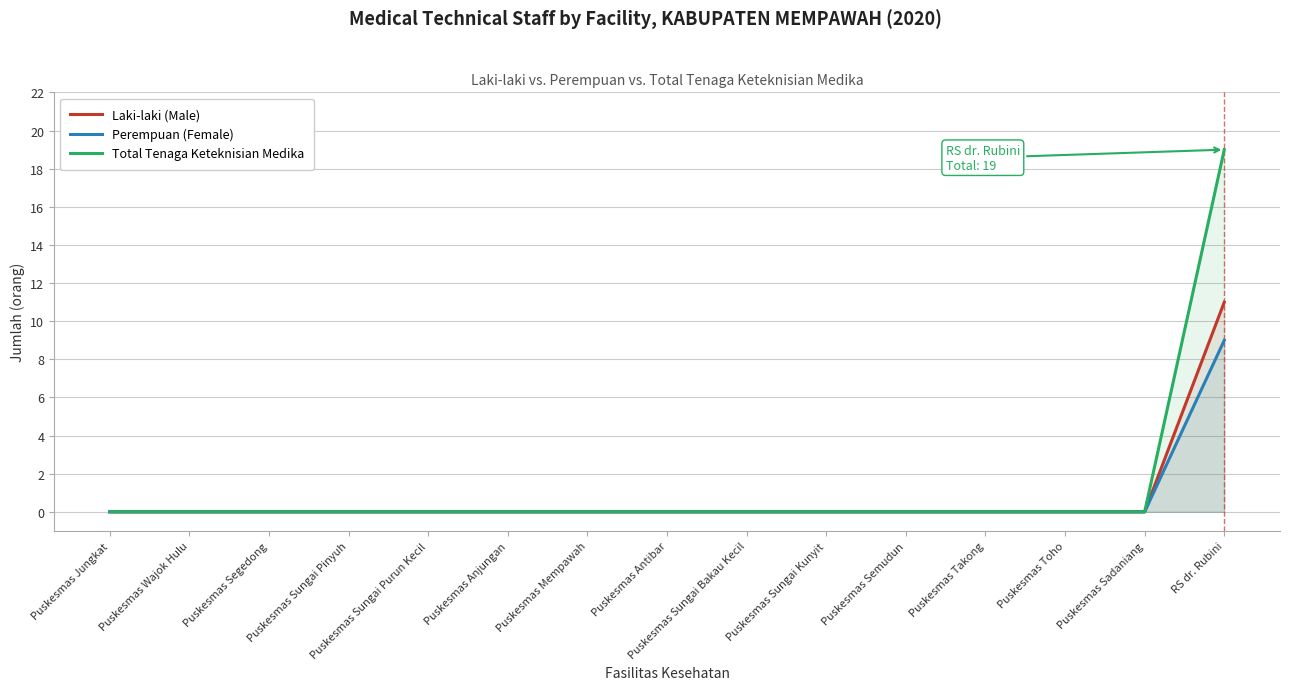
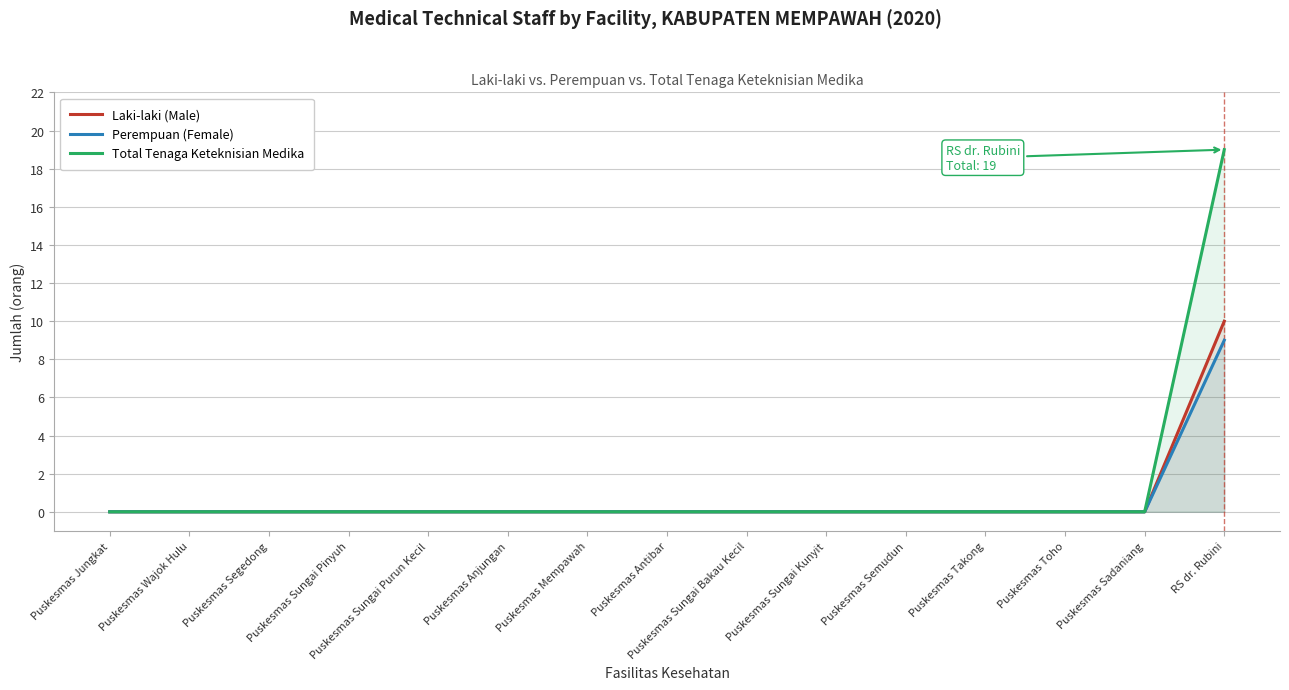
  {
    "Laki-laki (Male)": {
-     "RS dr. Rubini": 11
+     "RS dr. Rubini": 10
    },
    "Perempuan (Female)": {
      "RS dr. Rubini": 9
    }
  }
